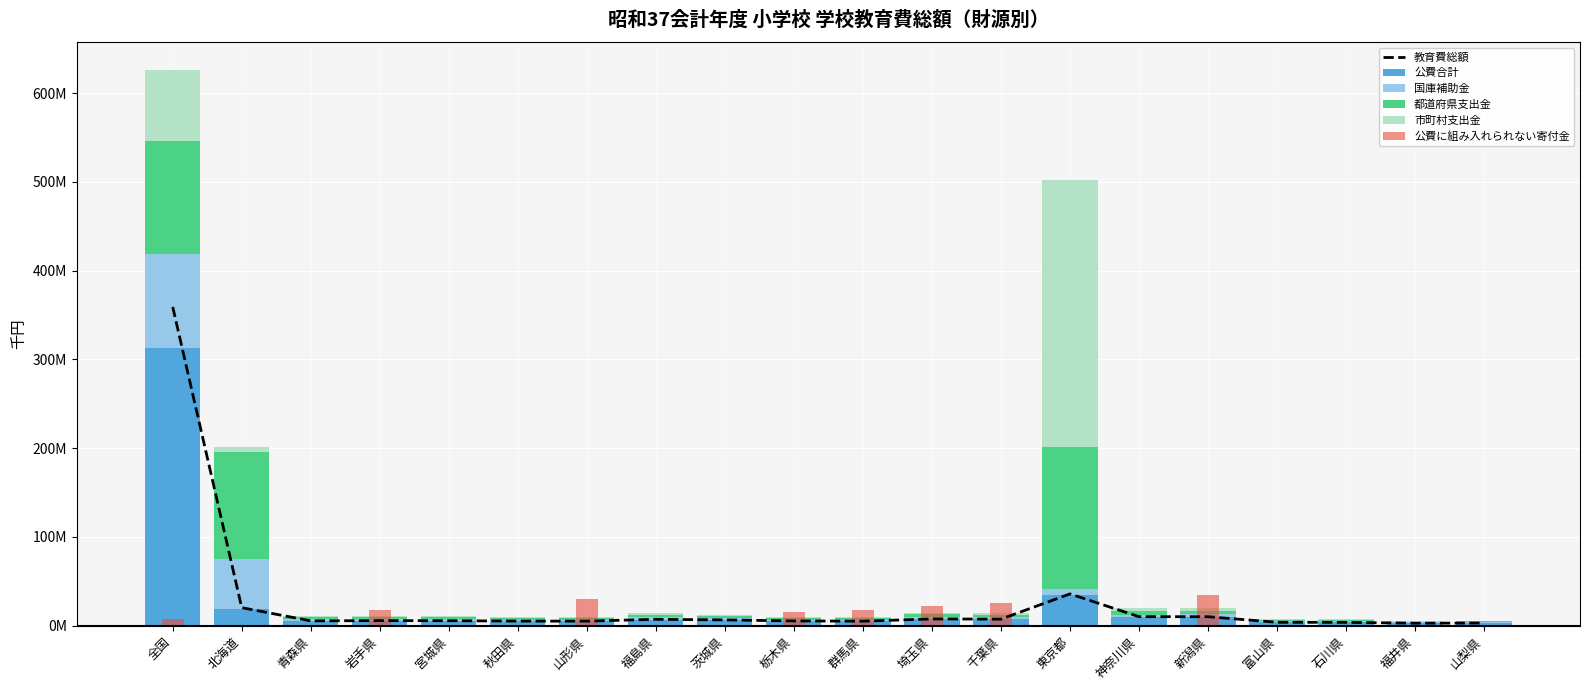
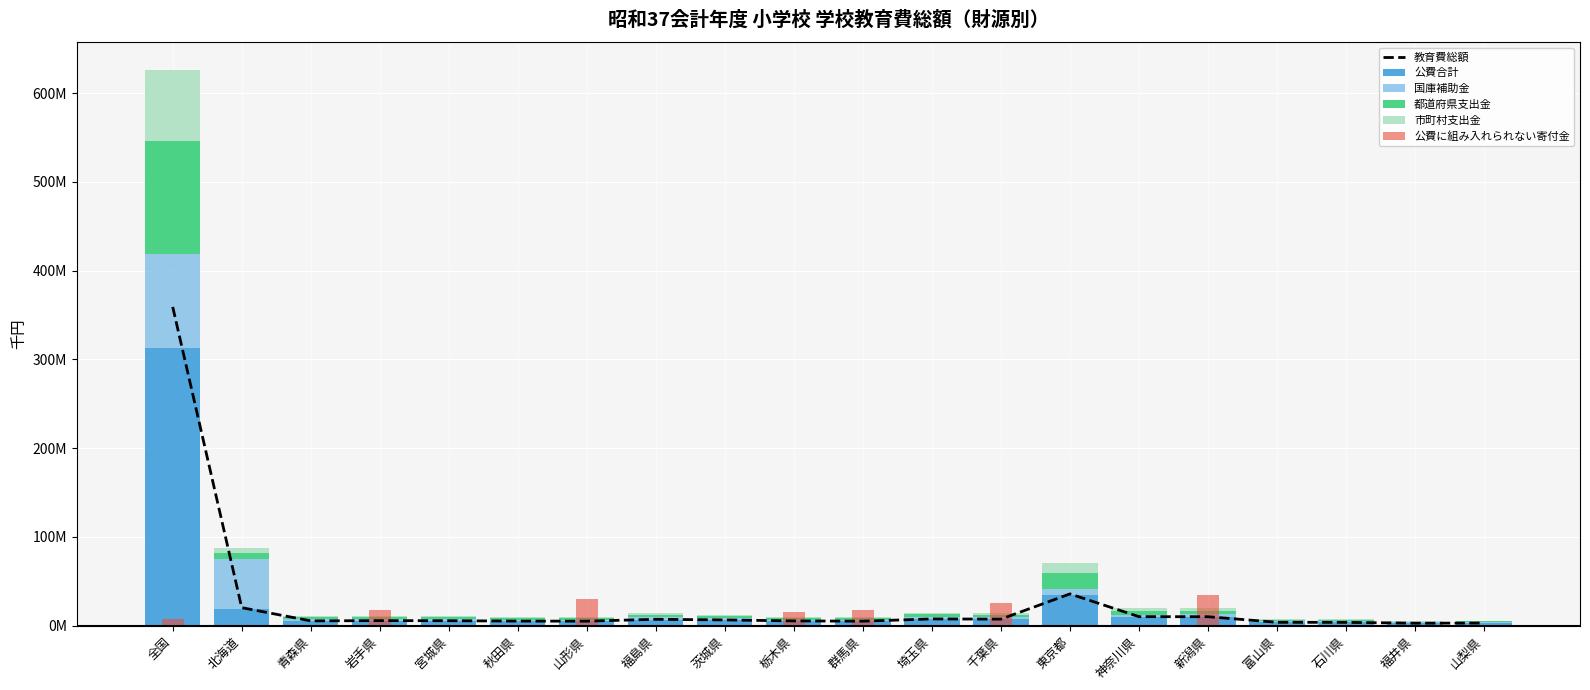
  {
    "教育費総額": {
      "全国": 360000000,
      "北海道": 20000000,
      "青森県": 10000000,
      "岩手県": 10000000,
      "宮城県": 10000000,
      "秋田県": 10000000,
      "山形県": 10000000,
      "福島県": 10000000,
      "茨城県": 10000000,
      "栃木県": 10000000,
      "群馬県": 10000000,
      "埼玉県": 10000000,
      "千葉県": 10000000,
      "東京都": 40000000,
      "神奈川県": 10000000,
      "新潟県": 10000000,
      "富山県": 0,
      "石川県": 0,
      "福井県": 0,
      "山梨県": 0
    },
    "公費合計": {
      "全国": 310000000,
      "北海道": 20000000,
      "青森県": 10000000,
      "宮城県": 10000000,
      "秋田県": 10000000,
      "福島県": 10000000,
      "茨城県": 10000000,
      "東京都": 40000000,
      "神奈川県": 10000000,
      "富山県": 0,
      "石川県": 0,
      "山梨県": 0
    },
    "国庫補助金": {
      "全国": 110000000,
      "北海道": 60000000,
      "東京都": 10000000
    },
    "都道府県支出金": {
      "全国": 130000000,
-     "北海道": 120000000,
-     "東京都": 160000000,
+     "北海道": 10000000,
+     "東京都": 20000000,
      "神奈川県": 0
    },
    "市町村支出金": {
      "全国": 80000000,
      "北海道": 10000000,
-     "東京都": 300000000,
+     "東京都": 10000000,
      "神奈川県": 0
    },
    "公費に組み入れられない寄付金": {
      "岩手県": 20000000,
      "山形県": 30000000,
      "栃木県": 20000000,
      "群馬県": 20000000,
-     "埼玉県": 20000000,
+     "埼玉県": 0,
      "千葉県": 30000000,
      "新潟県": 30000000
    }
  }
